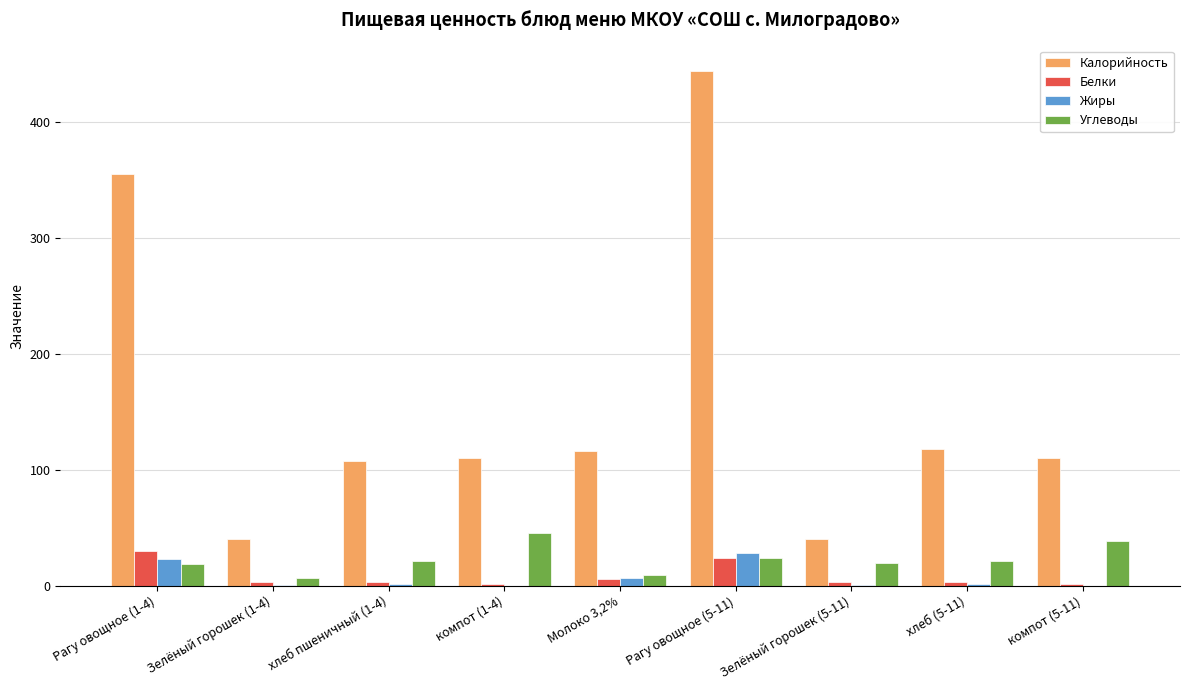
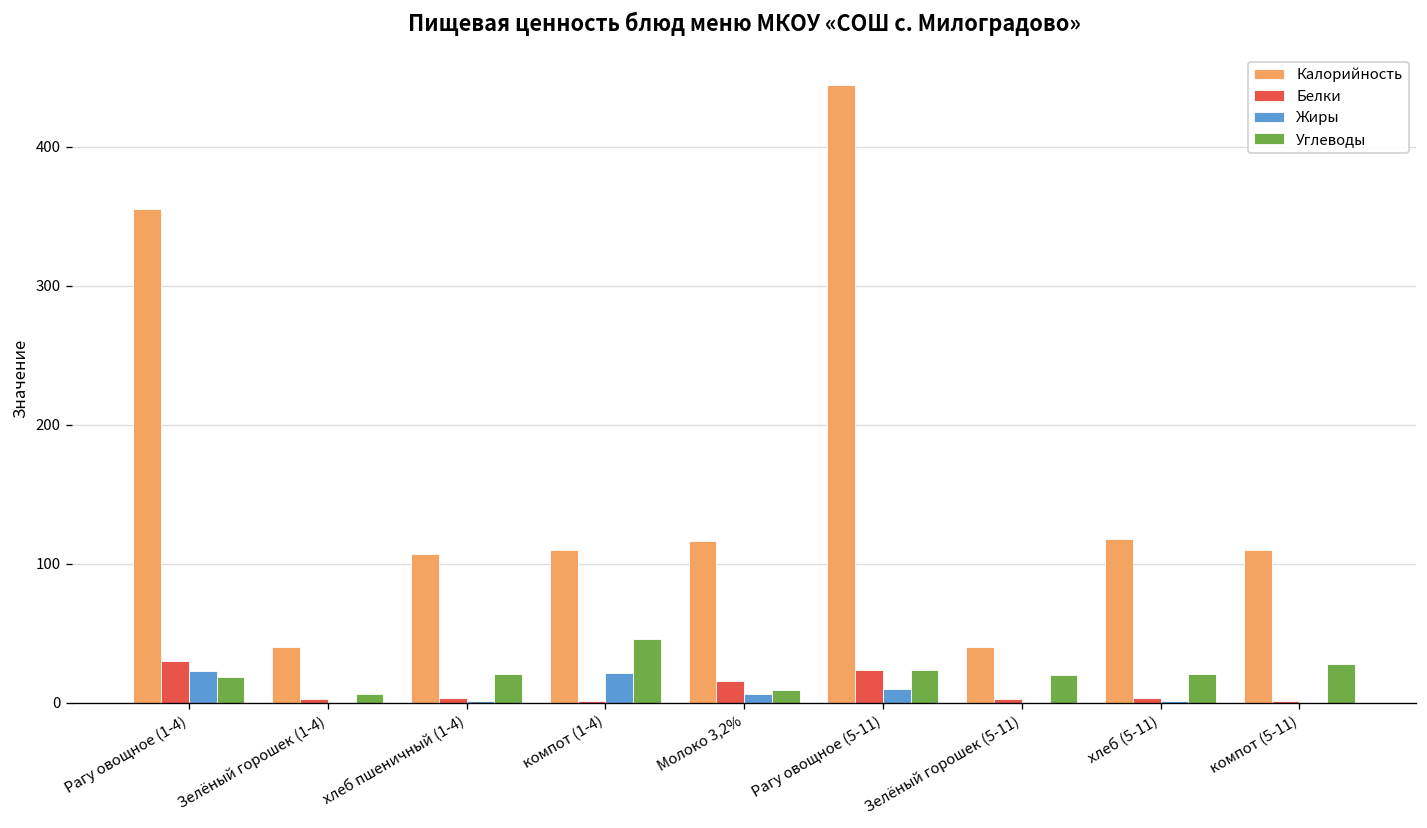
  {
    "Калорийность": {
      "Рагу овощное (1-4)": 355,
      "Зелёный горошек (1-4)": 40,
      "хлеб пшеничный (1-4)": 107,
      "компот (1-4)": 110,
      "Молоко 3,2%": 116,
      "Рагу овощное (5-11)": 444,
      "Зелёный горошек (5-11)": 40,
      "хлеб (5-11)": 118,
      "компот (5-11)": 110
    },
    "Белки": {
      "Рагу овощное (1-4)": 30,
      "Зелёный горошек (1-4)": 3,
      "хлеб пшеничный (1-4)": 3,
-     "Молоко 3,2%": 6,
+     "Молоко 3,2%": 15,
      "Рагу овощное (5-11)": 23,
      "Зелёный горошек (5-11)": 3,
      "хлеб (5-11)": 3
    },
    "Жиры": {
      "Рагу овощное (1-4)": 23,
-     "компот (1-4)": 0,
+     "компот (1-4)": 21,
      "Молоко 3,2%": 6,
-     "Рагу овощное (5-11)": 28
+     "Рагу овощное (5-11)": 10
    },
    "Углеводы": {
      "Рагу овощное (1-4)": 19,
      "Зелёный горошек (1-4)": 7,
      "хлеб пшеничный (1-4)": 21,
      "компот (1-4)": 46,
      "Молоко 3,2%": 9,
      "Рагу овощное (5-11)": 24,
      "Зелёный горошек (5-11)": 20,
      "хлеб (5-11)": 21,
-     "компот (5-11)": 38
+     "компот (5-11)": 28
    }
  }
